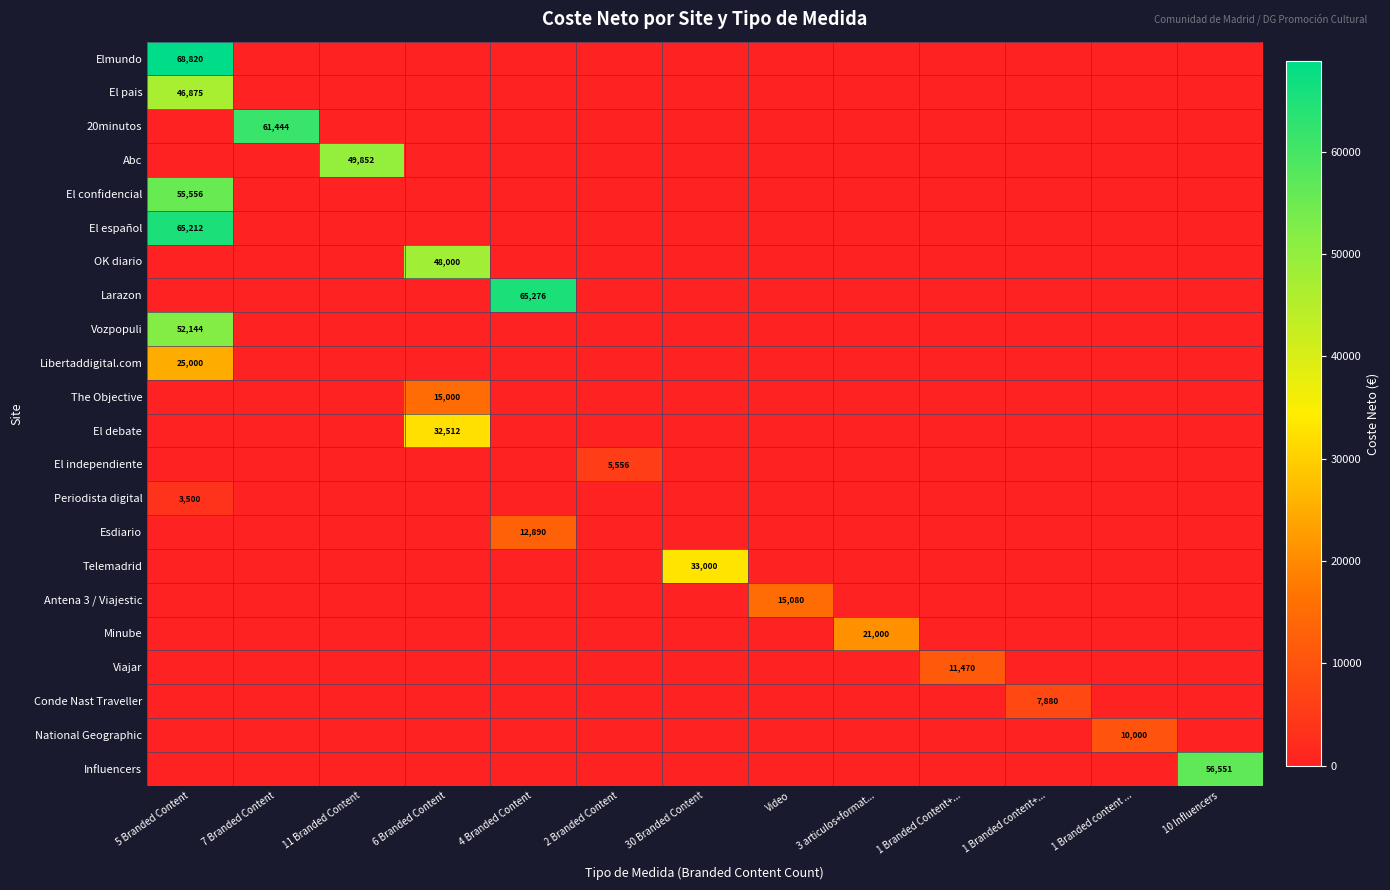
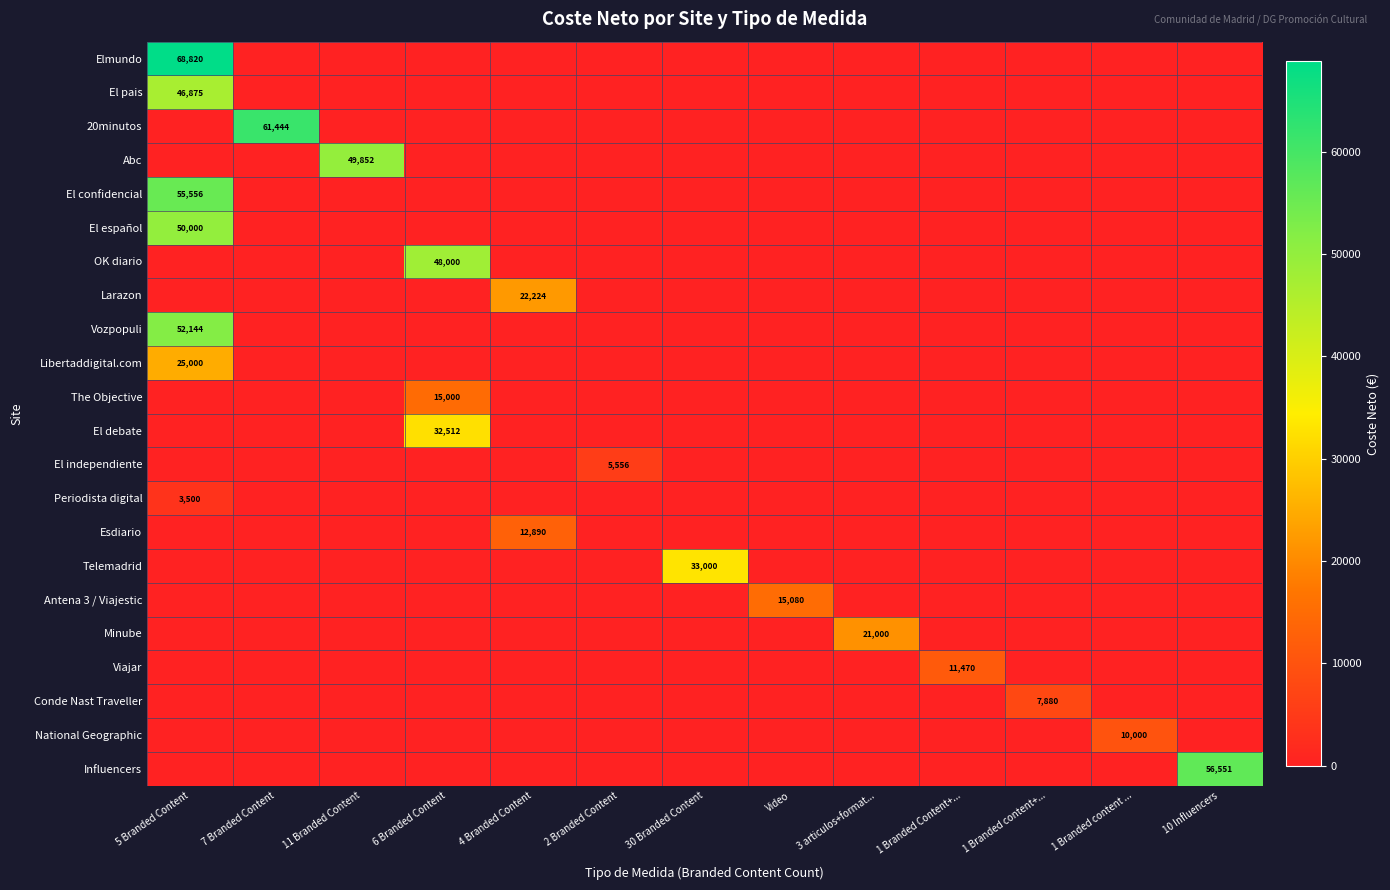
  {
    "Elmundo": {
      "5 Branded Content": "68,820"
    },
    "El pais": {
      "5 Branded Content": "46,875"
    },
    "20minutos": {
      "7 Branded Content": "61,444"
    },
    "Abc": {
      "11 Branded Content": "49,852"
    },
    "El confidencial": {
      "5 Branded Content": "55,556"
    },
    "El español": {
-     "5 Branded Content": "65,212"
+     "5 Branded Content": "50,000"
    },
    "OK diario": {
      "6 Branded Content": "48,000"
    },
    "Larazon": {
-     "4 Branded Content": "65,276"
+     "4 Branded Content": "22,224"
    },
    "Vozpopuli": {
      "5 Branded Content": "52,144"
    },
    "Libertaddigital.com": {
      "5 Branded Content": "25,000"
    },
    "The Objective": {
      "6 Branded Content": "15,000"
    },
    "El debate": {
      "6 Branded Content": "32,512"
    },
    "El independiente": {
      "2 Branded Content": "5,556"
    },
    "Periodista digital": {
      "5 Branded Content": "3,500"
    },
    "Esdiario": {
      "4 Branded Content": "12,890"
    },
    "Telemadrid": {
      "30 Branded Content": "33,000"
    },
    "Antena 3 / Viajestic": {
      "Video": "15,080"
    },
    "Minube": {
      "3 articulos+format...": "21,000"
    },
    "Viajar": {
      "1 Branded Content+...": "11,470"
    },
    "Conde Nast Traveller": {
      "1 Branded content+...": "7,880"
    },
    "National Geographic": {
      "1 Branded content ...": "10,000"
    },
    "Influencers": {
      "10 Influencers": "56,551"
    }
  }
